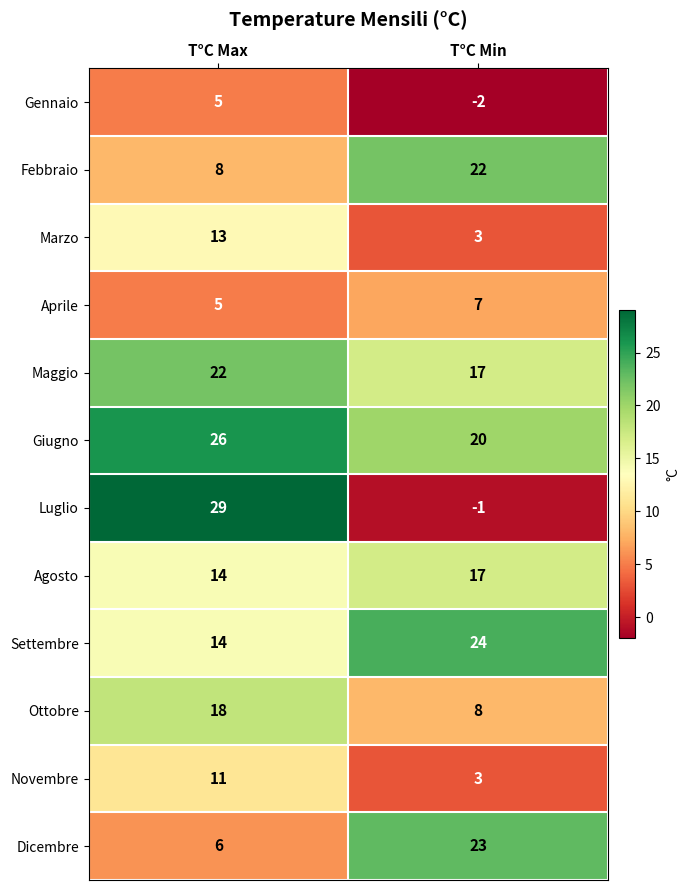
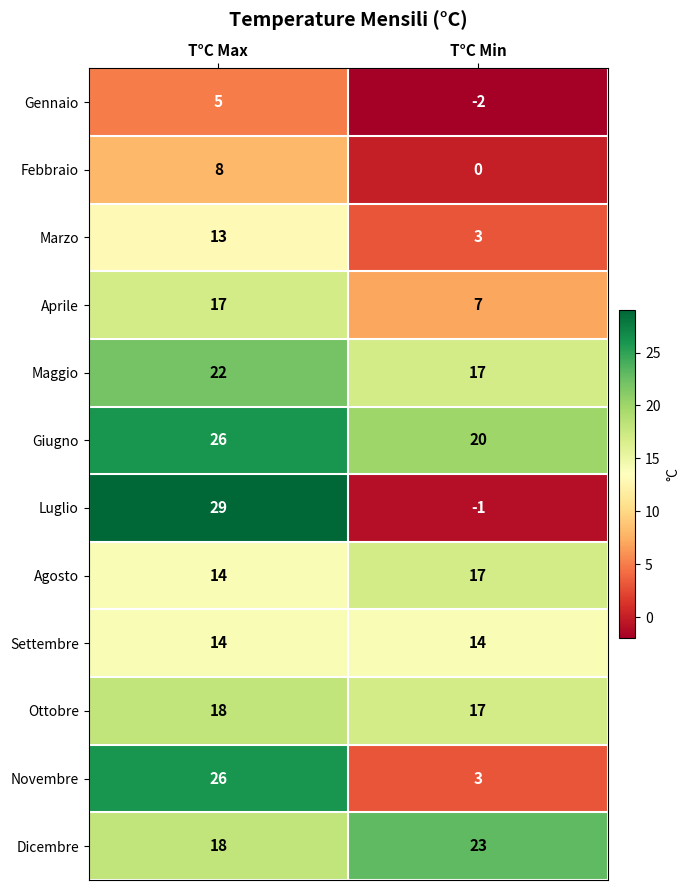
  {
    "Gennaio": {
      "T°C Max": 5,
      "T°C Min": -2
    },
    "Febbraio": {
      "T°C Max": 8,
-     "T°C Min": 22
+     "T°C Min": 0
    },
    "Marzo": {
      "T°C Max": 13,
      "T°C Min": 3
    },
    "Aprile": {
-     "T°C Max": 5,
+     "T°C Max": 17,
      "T°C Min": 7
    },
    "Maggio": {
      "T°C Max": 22,
      "T°C Min": 17
    },
    "Giugno": {
      "T°C Max": 26,
      "T°C Min": 20
    },
    "Luglio": {
      "T°C Max": 29,
      "T°C Min": -1
    },
    "Agosto": {
      "T°C Max": 14,
      "T°C Min": 17
    },
    "Settembre": {
      "T°C Max": 14,
-     "T°C Min": 24
+     "T°C Min": 14
    },
    "Ottobre": {
      "T°C Max": 18,
-     "T°C Min": 8
+     "T°C Min": 17
    },
    "Novembre": {
-     "T°C Max": 11,
+     "T°C Max": 26,
      "T°C Min": 3
    },
    "Dicembre": {
-     "T°C Max": 6,
+     "T°C Max": 18,
      "T°C Min": 23
    }
  }
